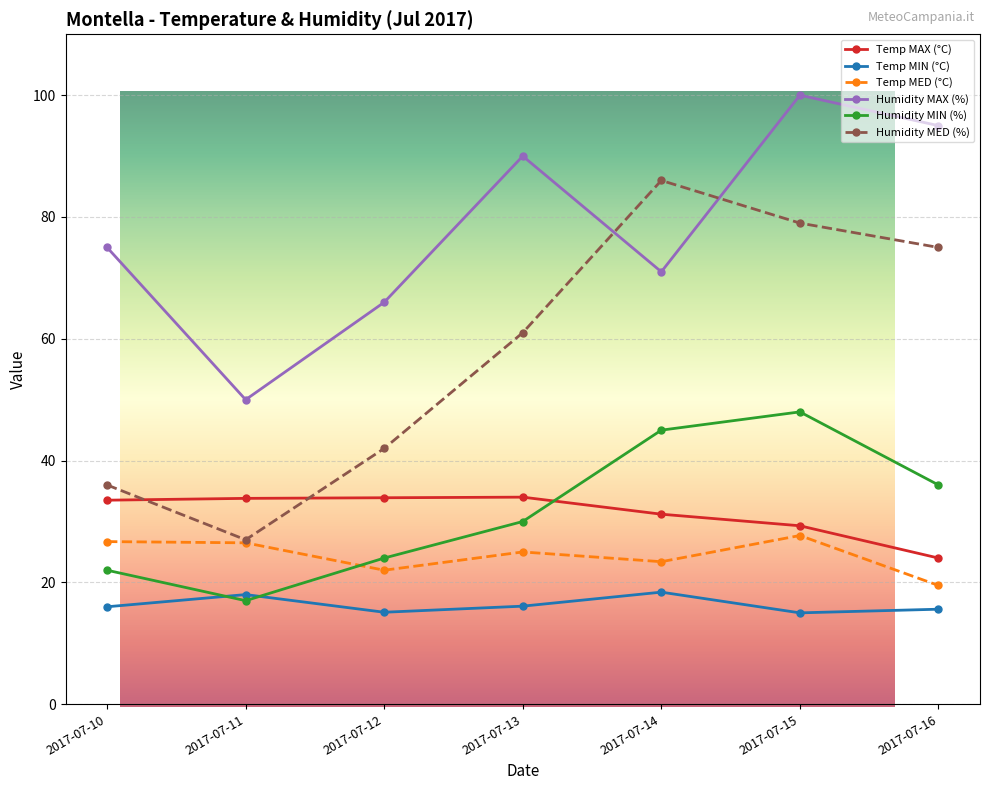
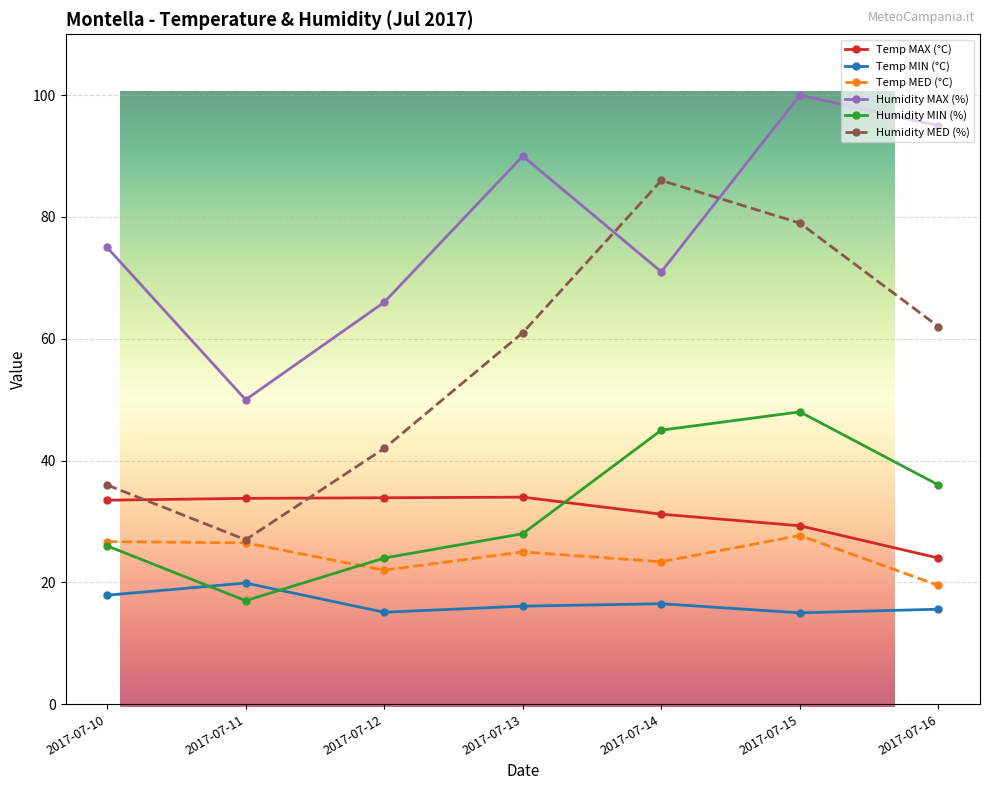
  {
    "Montella - Temperature & Humidity (Jul 2017)": {
      "Temp MAX (°C)": {
        "2017-07-10": 34,
        "2017-07-11": 34,
        "2017-07-12": 34,
        "2017-07-13": 34,
        "2017-07-14": 31,
        "2017-07-15": 29,
        "2017-07-16": 24
      },
      "Temp MIN (°C)": {
-       "2017-07-10": 16,
-       "2017-07-11": 18,
+       "2017-07-10": 18,
+       "2017-07-11": 20,
        "2017-07-12": 15,
        "2017-07-13": 16,
-       "2017-07-14": 18,
+       "2017-07-14": 17,
        "2017-07-15": 15,
        "2017-07-16": 16
      },
      "Temp MED (°C)": {
        "2017-07-10": 27,
        "2017-07-11": 27,
        "2017-07-12": 22,
        "2017-07-13": 25,
        "2017-07-14": 23,
        "2017-07-15": 28,
        "2017-07-16": 20
      },
      "Humidity MAX (%)": {
        "2017-07-10": 75,
        "2017-07-11": 50,
        "2017-07-12": 66,
        "2017-07-13": 90,
        "2017-07-14": 71,
        "2017-07-15": 100
      },
      "Humidity MIN (%)": {
-       "2017-07-10": 22,
+       "2017-07-10": 26,
        "2017-07-11": 17,
        "2017-07-12": 24,
-       "2017-07-13": 30,
+       "2017-07-13": 28,
        "2017-07-14": 45,
        "2017-07-15": 48,
        "2017-07-16": 36
      },
      "Humidity MED (%)": {
        "2017-07-10": 36,
        "2017-07-11": 27,
        "2017-07-12": 42,
        "2017-07-13": 61,
        "2017-07-14": 86,
        "2017-07-15": 79,
-       "2017-07-16": 75
+       "2017-07-16": 62
      }
    }
  }
